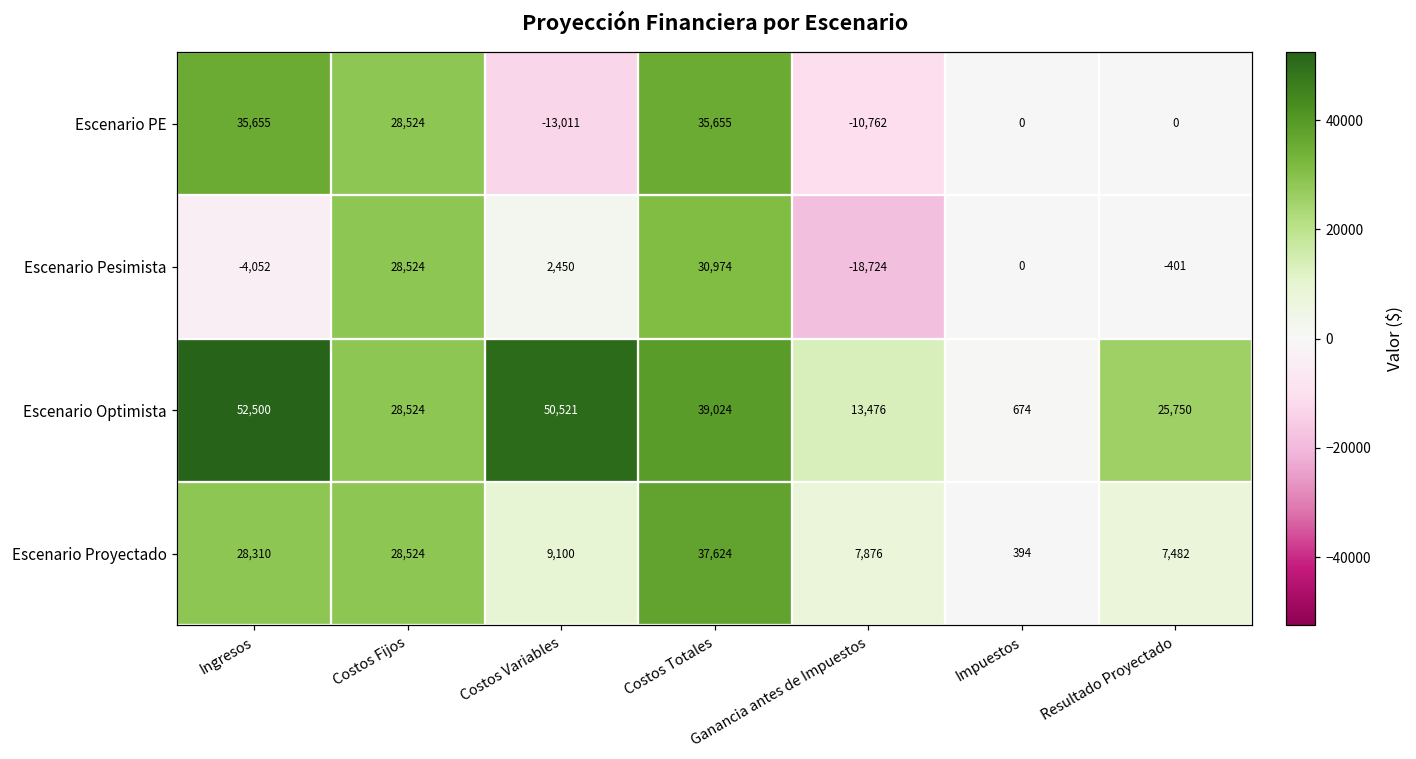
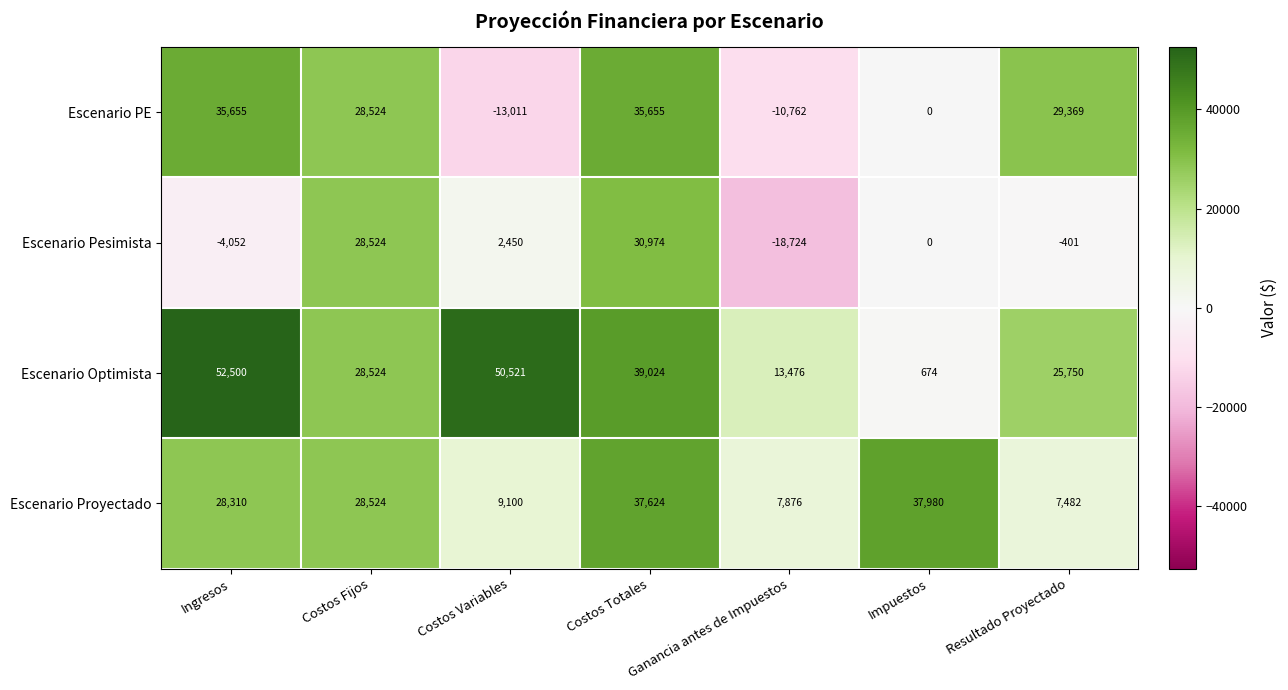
  {
    "Escenario PE": {
      "Ingresos": "35,655",
      "Costos Fijos": "28,524",
      "Costos Variables": "-13,011",
      "Costos Totales": "35,655",
      "Ganancia antes de Impuestos": "-10,762",
      "Impuestos": "0",
-     "Resultado Proyectado": "0"
+     "Resultado Proyectado": "29,369"
    },
    "Escenario Pesimista": {
      "Ingresos": "-4,052",
      "Costos Fijos": "28,524",
      "Costos Variables": "2,450",
      "Costos Totales": "30,974",
      "Ganancia antes de Impuestos": "-18,724",
      "Impuestos": "0",
      "Resultado Proyectado": "-401"
    },
    "Escenario Optimista": {
      "Ingresos": "52,500",
      "Costos Fijos": "28,524",
      "Costos Variables": "50,521",
      "Costos Totales": "39,024",
      "Ganancia antes de Impuestos": "13,476",
      "Impuestos": "674",
      "Resultado Proyectado": "25,750"
    },
    "Escenario Proyectado": {
      "Ingresos": "28,310",
      "Costos Fijos": "28,524",
      "Costos Variables": "9,100",
      "Costos Totales": "37,624",
      "Ganancia antes de Impuestos": "7,876",
-     "Impuestos": "394",
+     "Impuestos": "37,980",
      "Resultado Proyectado": "7,482"
    }
  }
